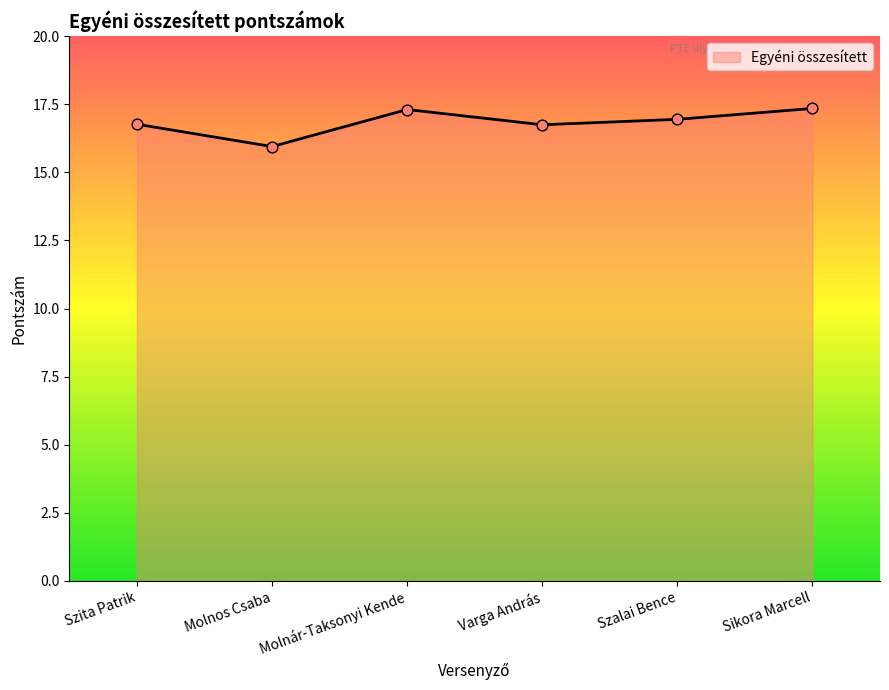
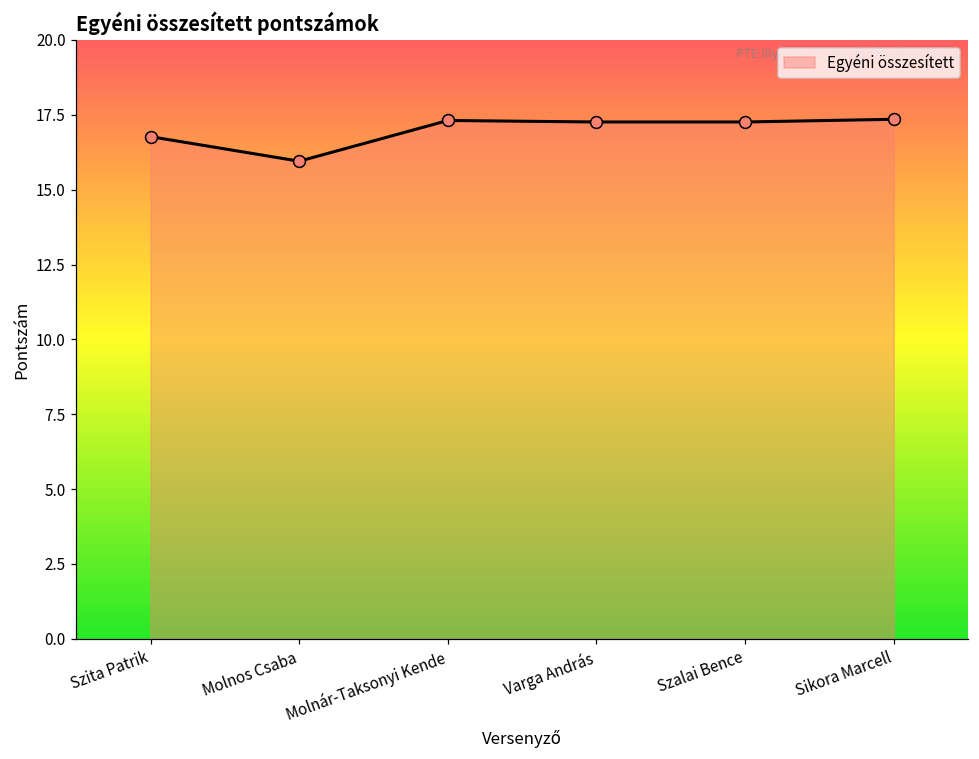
  {
    "Szita Patrik": 16.8,
    "Molnos Csaba": 16.0,
    "Molnár-Taksonyi Kende": 17.3,
-   "Varga András": 16.8,
-   "Szalai Bence": 17.0,
+   "Varga András": 17.3,
+   "Szalai Bence": 17.3,
    "Sikora Marcell": 17.4
  }
